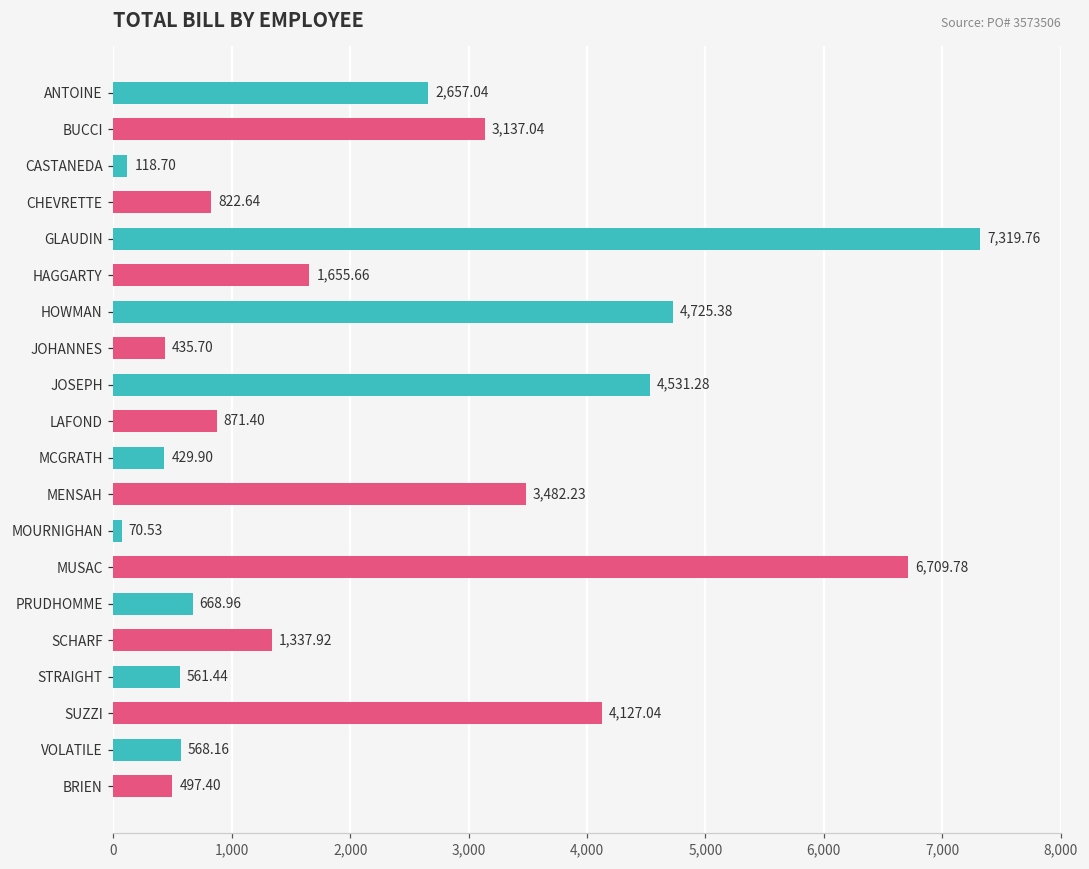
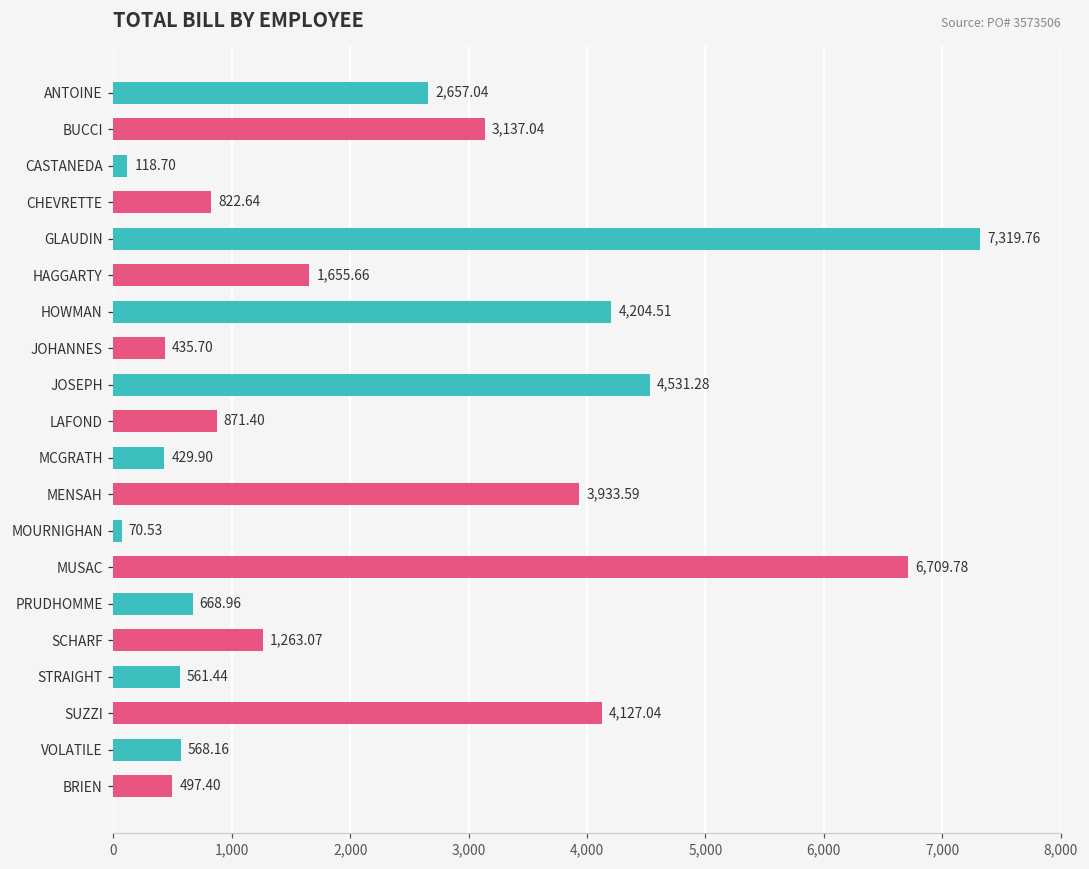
  {
    "ANTOINE": "2,657.04",
    "BUCCI": "3,137.04",
    "CASTANEDA": "118.70",
    "CHEVRETTE": "822.64",
    "GLAUDIN": "7,319.76",
    "HAGGARTY": "1,655.66",
-   "HOWMAN": "4,725.38",
+   "HOWMAN": "4,204.51",
    "JOHANNES": "435.70",
    "JOSEPH": "4,531.28",
    "LAFOND": "871.40",
    "MCGRATH": "429.90",
-   "MENSAH": "3,482.23",
+   "MENSAH": "3,933.59",
    "MOURNIGHAN": "70.53",
    "MUSAC": "6,709.78",
    "PRUDHOMME": "668.96",
-   "SCHARF": "1,337.92",
+   "SCHARF": "1,263.07",
    "STRAIGHT": "561.44",
    "SUZZI": "4,127.04",
    "VOLATILE": "568.16",
    "BRIEN": "497.40"
  }
